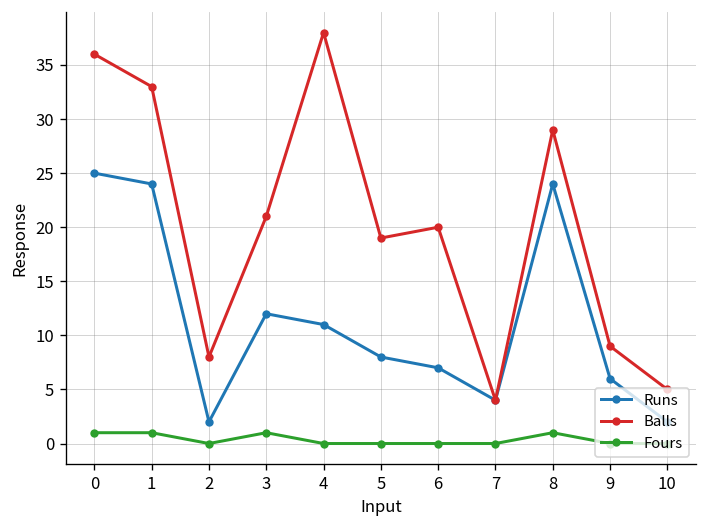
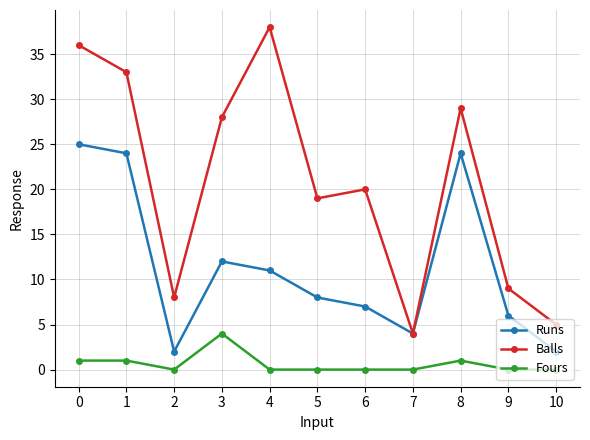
  {
    "Runs": {
      "0": 25,
      "1": 24,
      "2": 2,
      "3": 12,
      "4": 11,
      "5": 8,
      "6": 7,
      "8": 24,
      "9": 6
    },
    "Balls": {
      "0": 36,
      "1": 33,
      "2": 8,
-     "3": 21,
+     "3": 28,
      "4": 38,
      "5": 19,
      "6": 20,
      "8": 29,
      "9": 9
    },
    "Fours": {
      "0": 1,
      "1": 1,
      "2": 0,
-     "3": 1,
+     "3": 4,
      "4": 0,
      "5": 0,
      "6": 0,
      "7": 0,
      "8": 1
    }
  }
